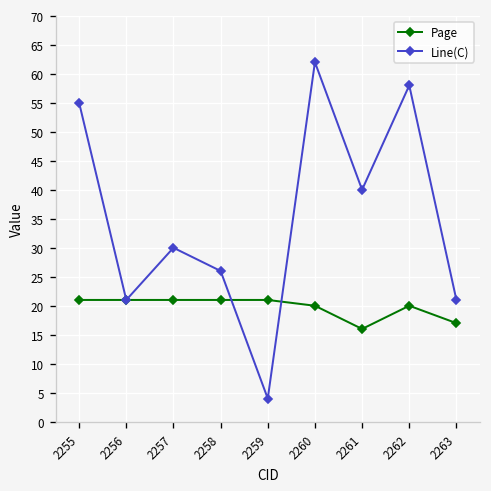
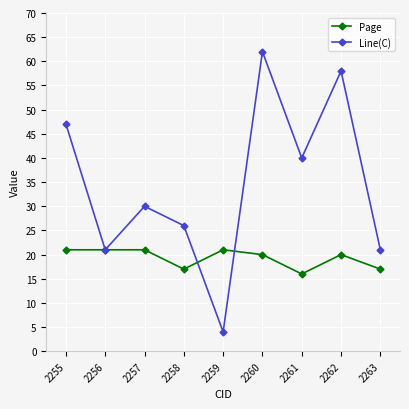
  {
    "Page": {
      "2255": 21,
      "2257": 21,
-     "2258": 21,
+     "2258": 17,
      "2259": 21,
      "2260": 20,
      "2261": 16,
      "2262": 20,
      "2263": 17
    },
    "Line(C)": {
-     "2255": 55,
+     "2255": 47,
      "2257": 30,
      "2258": 26,
      "2259": 4,
      "2260": 62,
      "2261": 40,
      "2262": 58,
      "2263": 21
    }
  }
